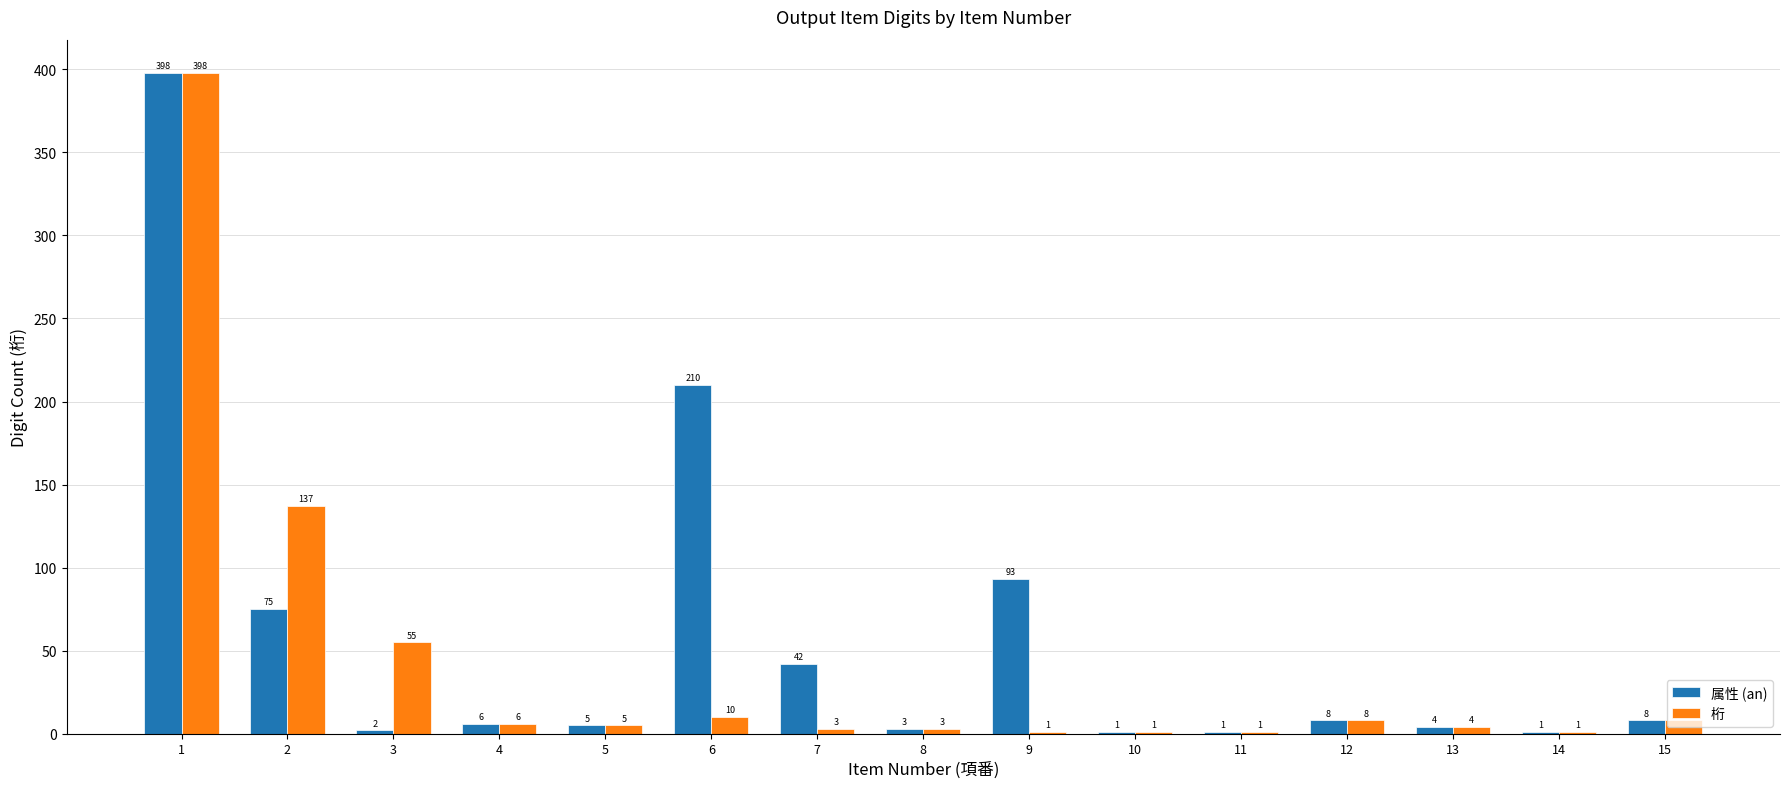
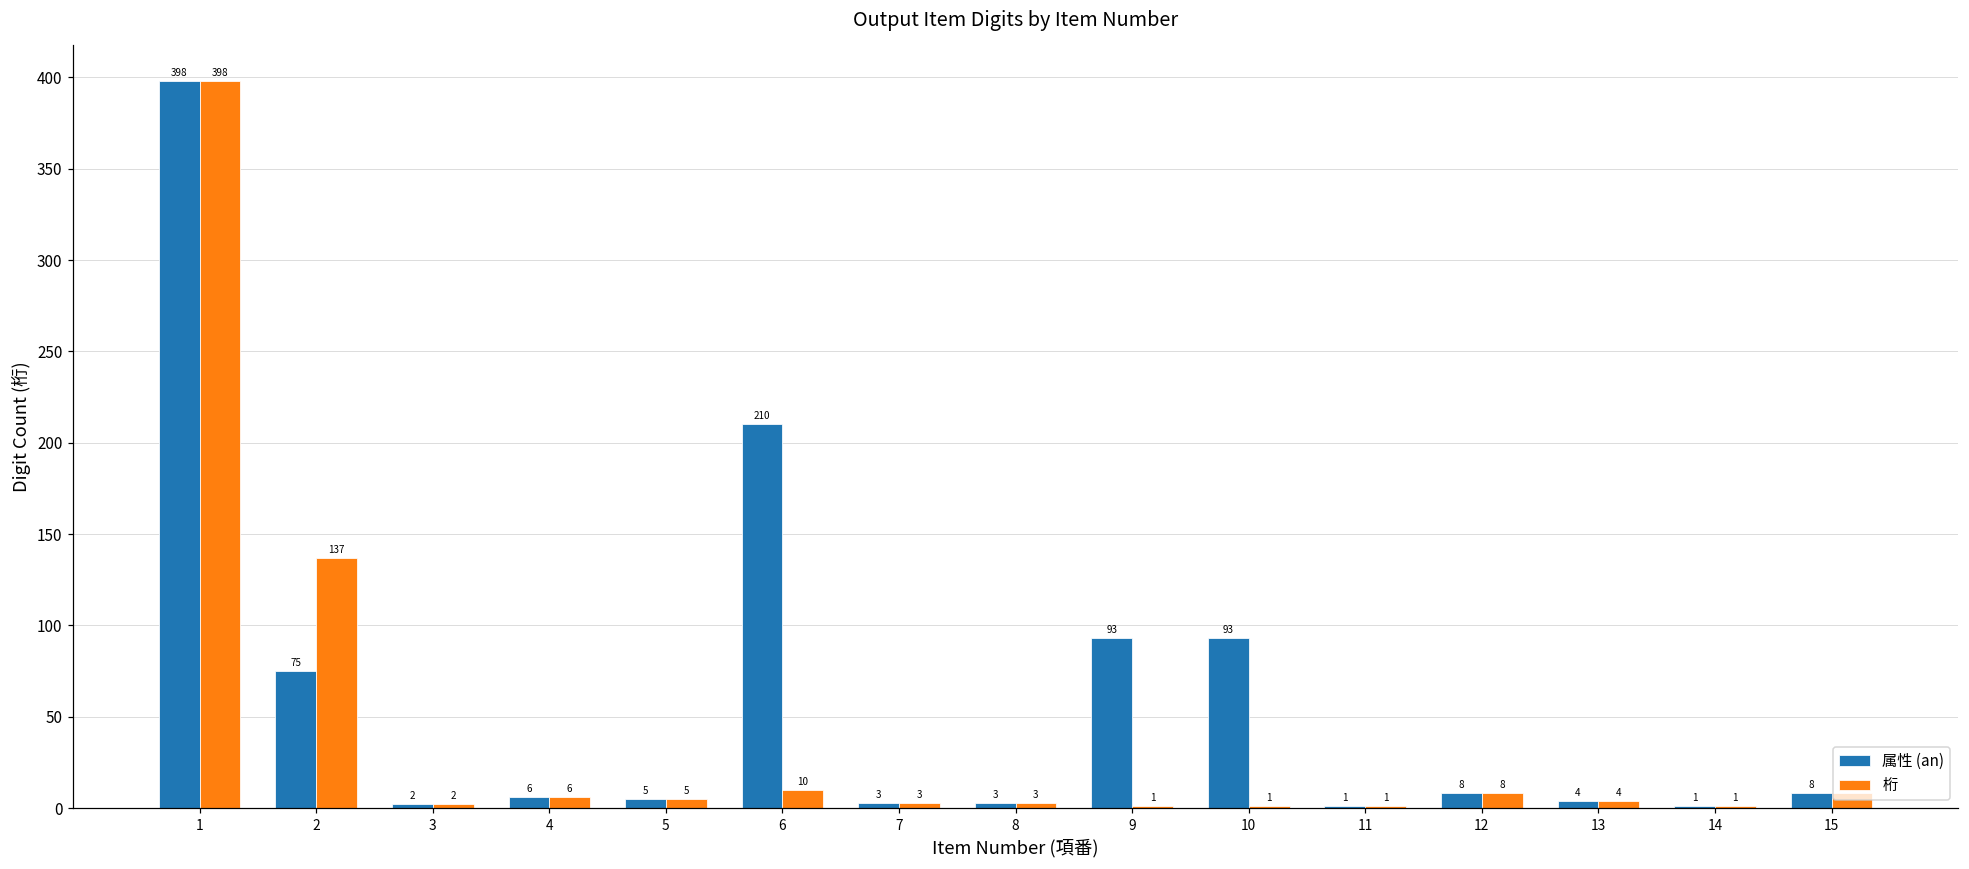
  {
    "属性 (an)": {
      "1": 398,
      "2": 75,
      "3": 2,
      "4": 6,
      "5": 5,
      "6": 210,
-     "7": 42,
+     "7": 3,
      "8": 3,
      "9": 93,
-     "10": 1,
+     "10": 93,
      "11": 1,
      "12": 8,
      "13": 4,
      "14": 1,
      "15": 8
    },
    "桁": {
      "1": 398,
      "2": 137,
-     "3": 55,
+     "3": 2,
      "4": 6,
      "5": 5,
      "6": 10,
      "7": 3,
      "8": 3,
      "9": 1,
      "10": 1,
      "11": 1,
      "12": 8,
      "13": 4,
      "14": 1
    }
  }
